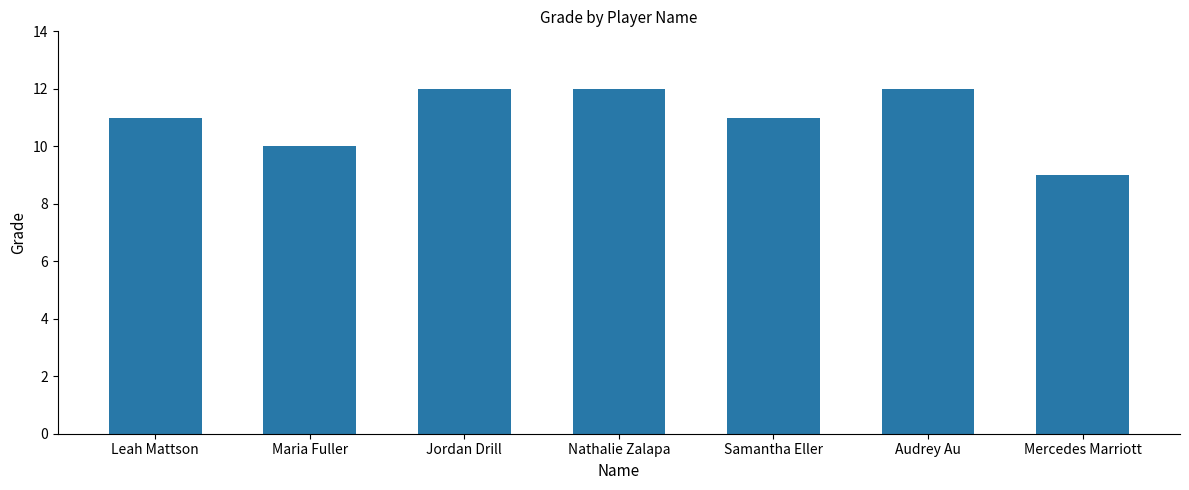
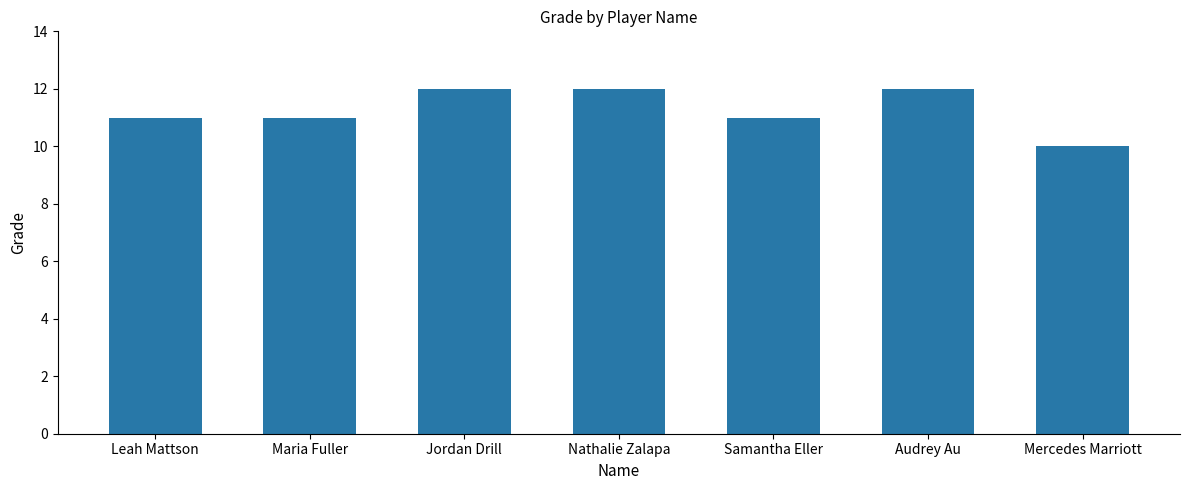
  {
    "Leah Mattson": 11,
-   "Maria Fuller": 10,
+   "Maria Fuller": 11,
    "Jordan Drill": 12,
    "Nathalie Zalapa": 12,
    "Samantha Eller": 11,
    "Audrey Au": 12,
-   "Mercedes Marriott": 9
+   "Mercedes Marriott": 10
  }
